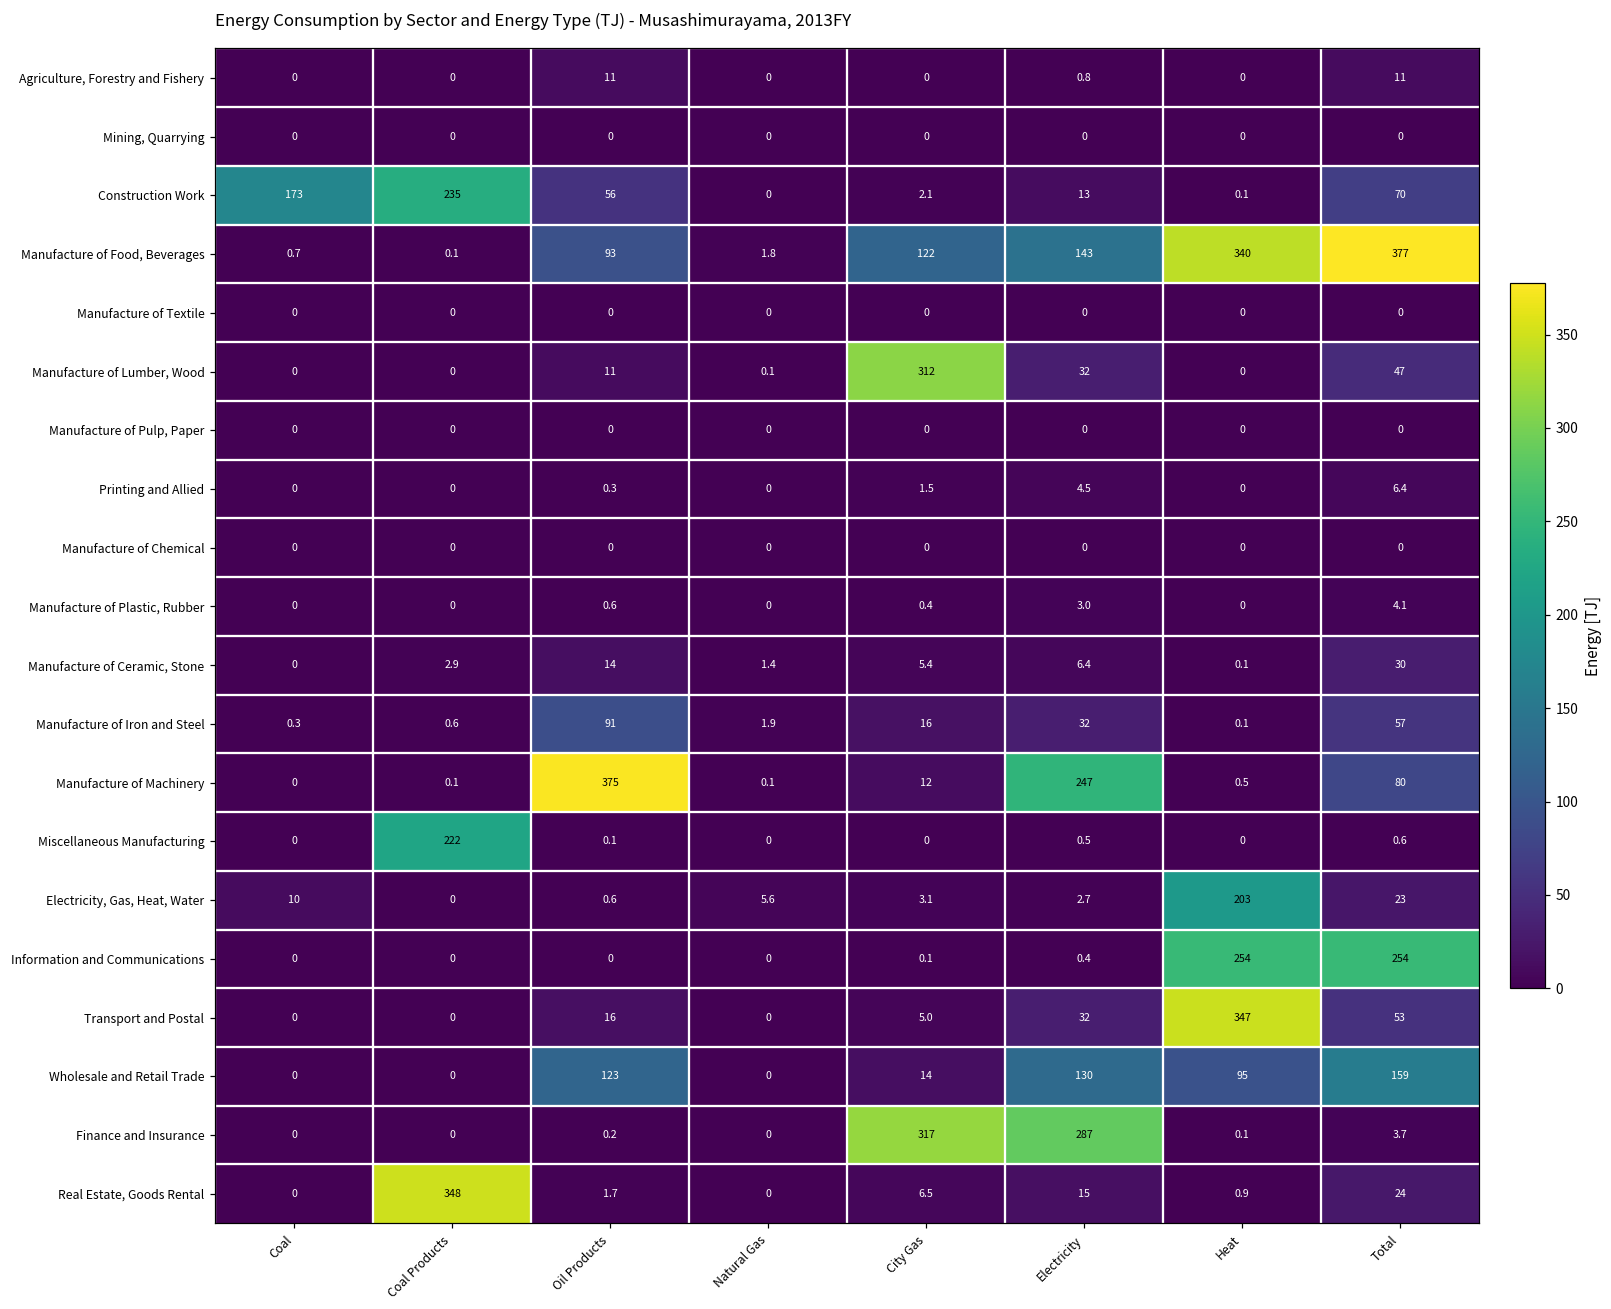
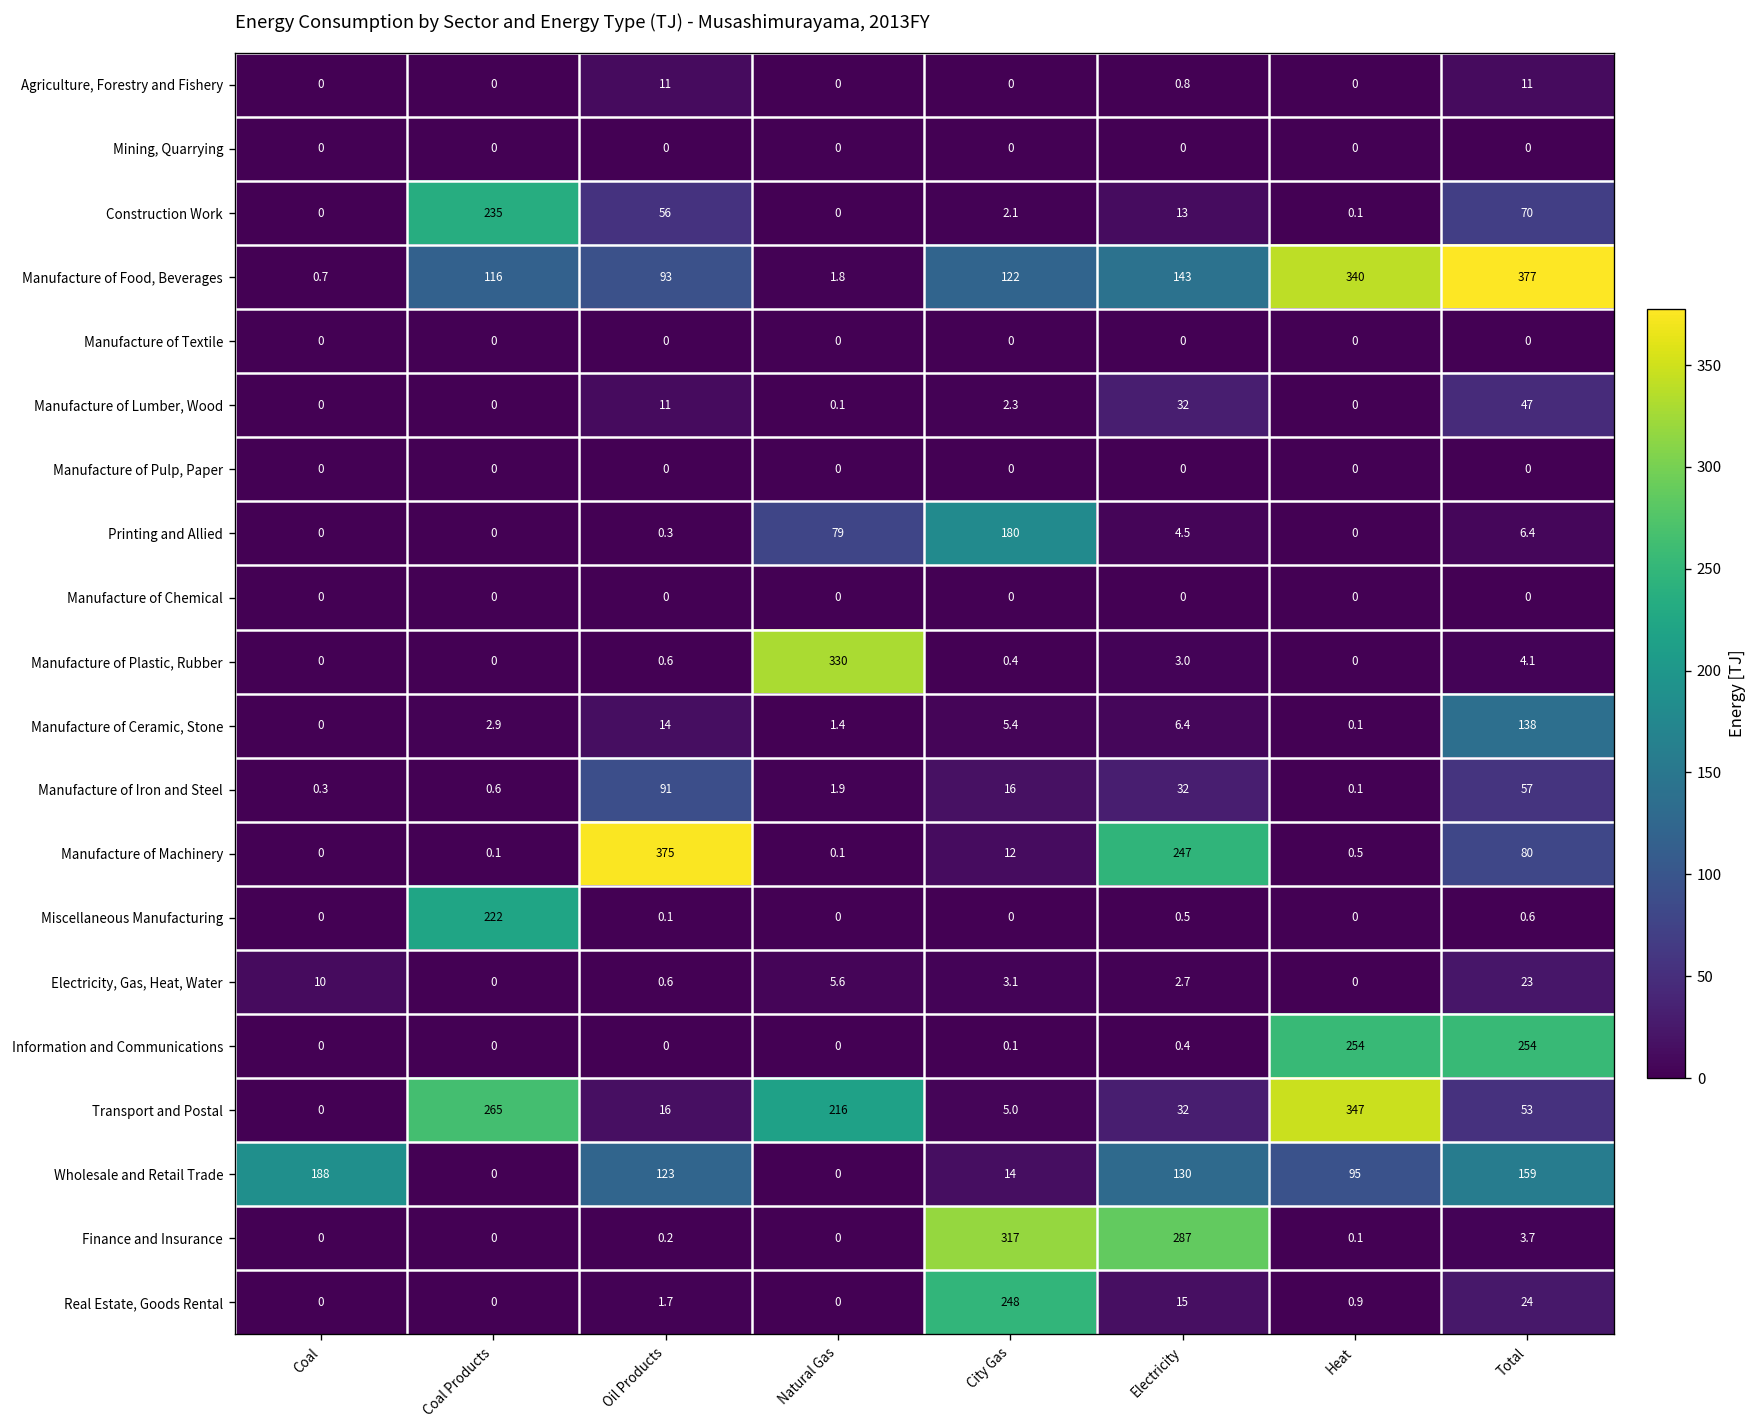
  {
    "Agriculture, Forestry and Fishery": {
      "Coal": 0,
      "Coal Products": 0,
      "Oil Products": 11,
      "Natural Gas": 0,
      "City Gas": 0,
      "Electricity": 0.8,
      "Heat": 0,
      "Total": 11
    },
    "Mining, Quarrying": {
      "Coal": 0,
      "Coal Products": 0,
      "Oil Products": 0,
      "Natural Gas": 0,
      "City Gas": 0,
      "Electricity": 0,
      "Heat": 0,
      "Total": 0
    },
    "Construction Work": {
-     "Coal": 173,
+     "Coal": 0,
      "Coal Products": 235,
      "Oil Products": 56,
      "Natural Gas": 0,
      "City Gas": 2.1,
      "Electricity": 13,
      "Heat": 0.1,
      "Total": 70
    },
    "Manufacture of Food, Beverages": {
      "Coal": 0.7,
-     "Coal Products": 0.1,
+     "Coal Products": 116,
      "Oil Products": 93,
      "Natural Gas": 1.8,
      "City Gas": 122,
      "Electricity": 143,
      "Heat": 340,
      "Total": 377
    },
    "Manufacture of Textile": {
      "Coal": 0,
      "Coal Products": 0,
      "Oil Products": 0,
      "Natural Gas": 0,
      "City Gas": 0,
      "Electricity": 0,
      "Heat": 0,
      "Total": 0
    },
    "Manufacture of Lumber, Wood": {
      "Coal": 0,
      "Coal Products": 0,
      "Oil Products": 11,
      "Natural Gas": 0.1,
-     "City Gas": 312,
+     "City Gas": 2.3,
      "Electricity": 32,
      "Heat": 0,
      "Total": 47
    },
    "Manufacture of Pulp, Paper": {
      "Coal": 0,
      "Coal Products": 0,
      "Oil Products": 0,
      "Natural Gas": 0,
      "City Gas": 0,
      "Electricity": 0,
      "Heat": 0,
      "Total": 0
    },
    "Printing and Allied": {
      "Coal": 0,
      "Coal Products": 0,
      "Oil Products": 0.3,
-     "Natural Gas": 0,
-     "City Gas": 1.5,
+     "Natural Gas": 79,
+     "City Gas": 180,
      "Electricity": 4.5,
      "Heat": 0,
      "Total": 6.4
    },
    "Manufacture of Chemical": {
      "Coal": 0,
      "Coal Products": 0,
      "Oil Products": 0,
      "Natural Gas": 0,
      "City Gas": 0,
      "Electricity": 0,
      "Heat": 0,
      "Total": 0
    },
    "Manufacture of Plastic, Rubber": {
      "Coal": 0,
      "Coal Products": 0,
      "Oil Products": 0.6,
-     "Natural Gas": 0,
+     "Natural Gas": 330,
      "City Gas": 0.4,
      "Electricity": 3.0,
      "Heat": 0,
      "Total": 4.1
    },
    "Manufacture of Ceramic, Stone": {
      "Coal": 0,
      "Coal Products": 2.9,
      "Oil Products": 14,
      "Natural Gas": 1.4,
      "City Gas": 5.4,
      "Electricity": 6.4,
      "Heat": 0.1,
-     "Total": 30
+     "Total": 138
    },
    "Manufacture of Iron and Steel": {
      "Coal": 0.3,
      "Coal Products": 0.6,
      "Oil Products": 91,
      "Natural Gas": 1.9,
      "City Gas": 16,
      "Electricity": 32,
      "Heat": 0.1,
      "Total": 57
    },
    "Manufacture of Machinery": {
      "Coal": 0,
      "Coal Products": 0.1,
      "Oil Products": 375,
      "Natural Gas": 0.1,
      "City Gas": 12,
      "Electricity": 247,
      "Heat": 0.5,
      "Total": 80
    },
    "Miscellaneous Manufacturing": {
      "Coal": 0,
      "Coal Products": 222,
      "Oil Products": 0.1,
      "Natural Gas": 0,
      "City Gas": 0,
      "Electricity": 0.5,
      "Heat": 0,
      "Total": 0.6
    },
    "Electricity, Gas, Heat, Water": {
      "Coal": 10,
      "Coal Products": 0,
      "Oil Products": 0.6,
      "Natural Gas": 5.6,
      "City Gas": 3.1,
      "Electricity": 2.7,
-     "Heat": 203,
+     "Heat": 0,
      "Total": 23
    },
    "Information and Communications": {
      "Coal": 0,
      "Coal Products": 0,
      "Oil Products": 0,
      "Natural Gas": 0,
      "City Gas": 0.1,
      "Electricity": 0.4,
      "Heat": 254,
      "Total": 254
    },
    "Transport and Postal": {
      "Coal": 0,
-     "Coal Products": 0,
+     "Coal Products": 265,
      "Oil Products": 16,
-     "Natural Gas": 0,
+     "Natural Gas": 216,
      "City Gas": 5.0,
      "Electricity": 32,
      "Heat": 347,
      "Total": 53
    },
    "Wholesale and Retail Trade": {
-     "Coal": 0,
+     "Coal": 188,
      "Coal Products": 0,
      "Oil Products": 123,
      "Natural Gas": 0,
      "City Gas": 14,
      "Electricity": 130,
      "Heat": 95,
      "Total": 159
    },
    "Finance and Insurance": {
      "Coal": 0,
      "Coal Products": 0,
      "Oil Products": 0.2,
      "Natural Gas": 0,
      "City Gas": 317,
      "Electricity": 287,
      "Heat": 0.1,
      "Total": 3.7
    },
    "Real Estate, Goods Rental": {
      "Coal": 0,
-     "Coal Products": 348,
+     "Coal Products": 0,
      "Oil Products": 1.7,
      "Natural Gas": 0,
-     "City Gas": 6.5,
+     "City Gas": 248,
      "Electricity": 15,
      "Heat": 0.9,
      "Total": 24
    }
  }
